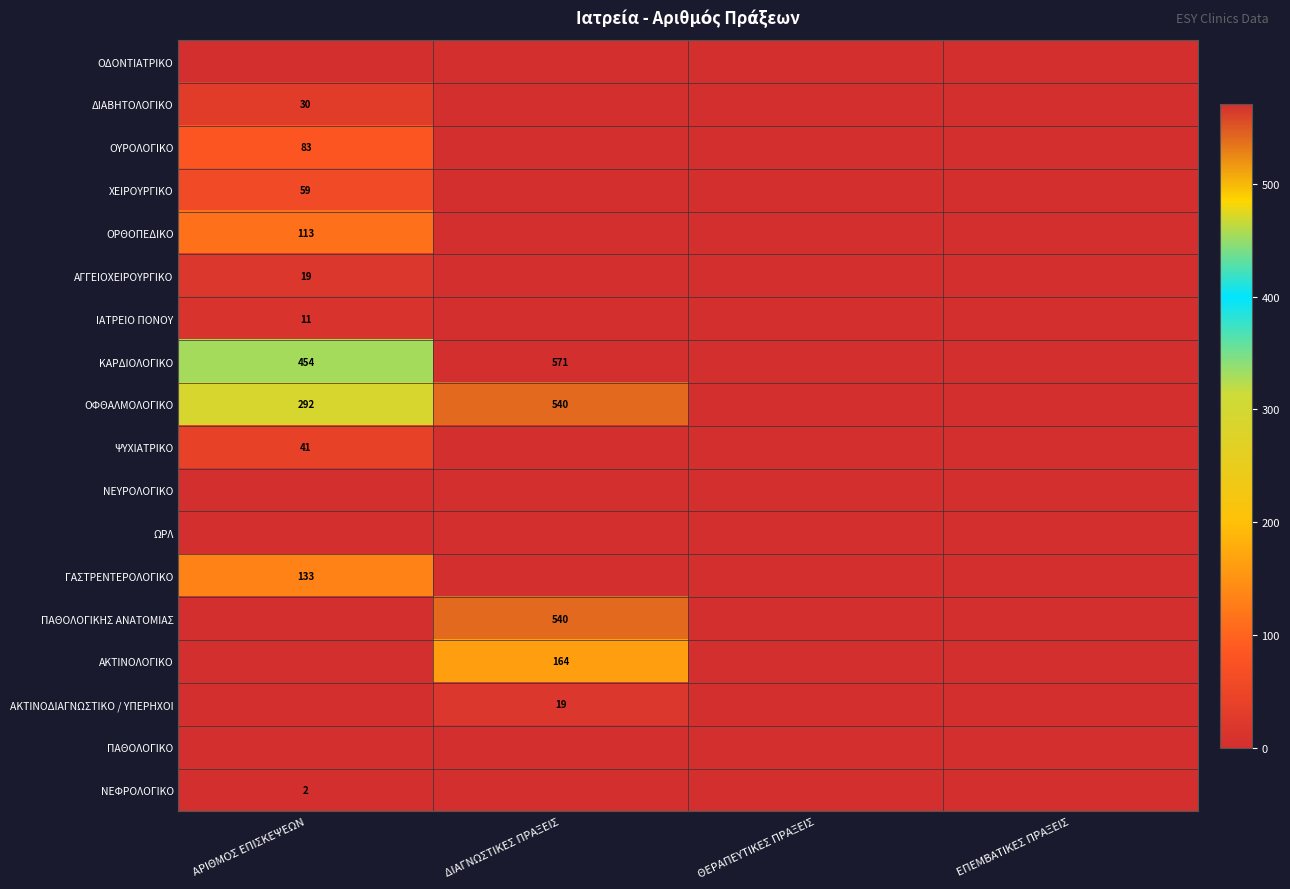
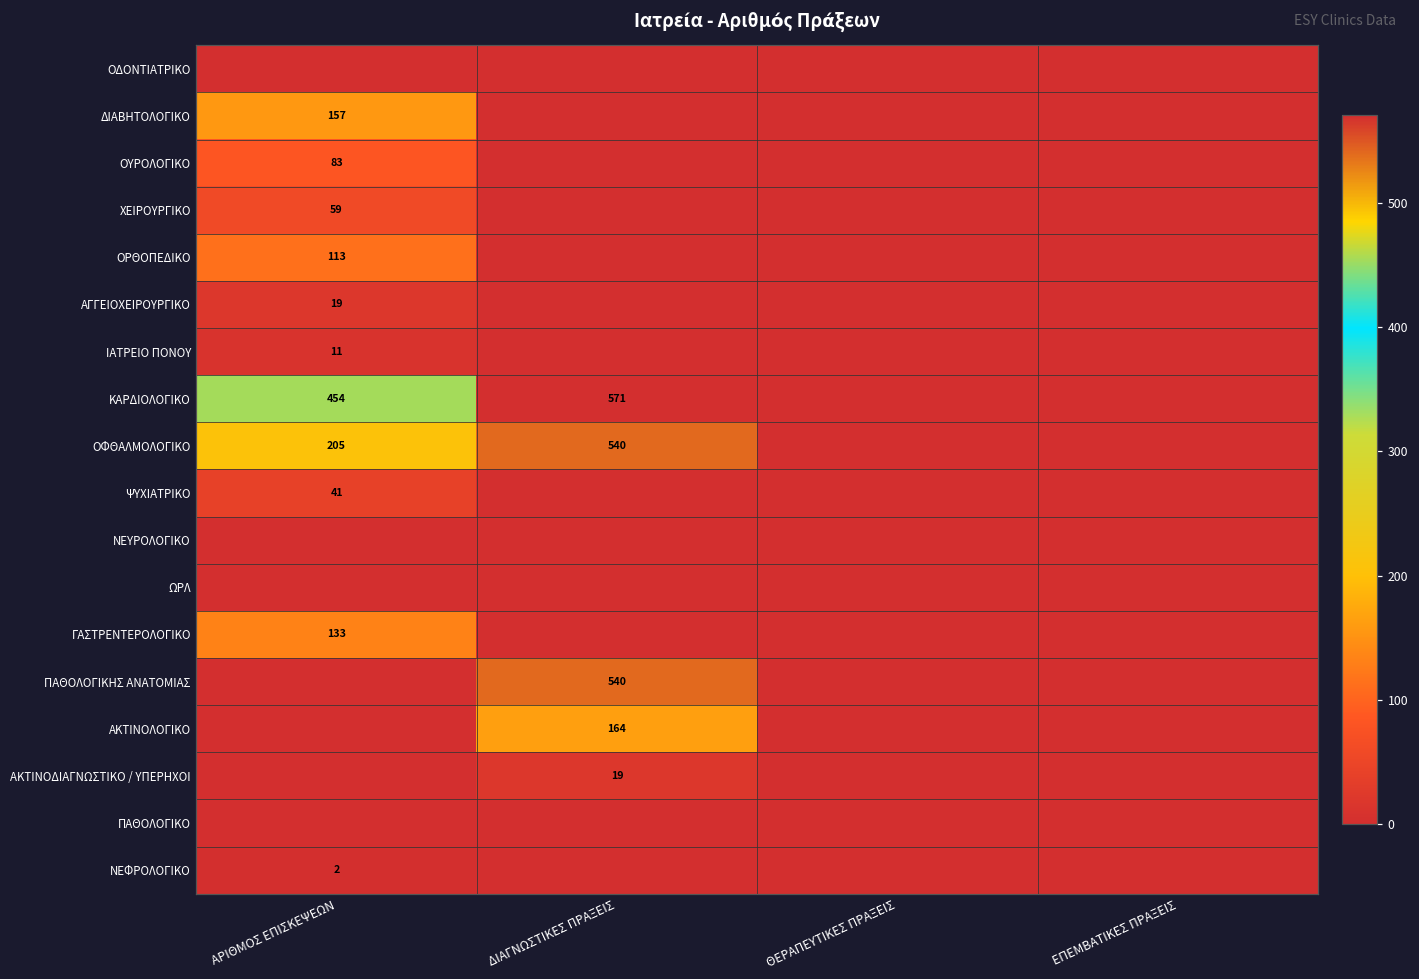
  {
    "ΔΙΑΒΗΤΟΛΟΓΙΚΟ": {
-     "ΑΡΙΘΜΟΣ ΕΠΙΣΚΕΨΕΩΝ": 30
+     "ΑΡΙΘΜΟΣ ΕΠΙΣΚΕΨΕΩΝ": 157
    },
    "ΟΥΡΟΛΟΓΙΚΟ": {
      "ΑΡΙΘΜΟΣ ΕΠΙΣΚΕΨΕΩΝ": 83
    },
    "ΧΕΙΡΟΥΡΓΙΚΟ": {
      "ΑΡΙΘΜΟΣ ΕΠΙΣΚΕΨΕΩΝ": 59
    },
    "ΟΡΘΟΠΕΔΙΚΟ": {
      "ΑΡΙΘΜΟΣ ΕΠΙΣΚΕΨΕΩΝ": 113
    },
    "ΑΓΓΕΙΟΧΕΙΡΟΥΡΓΙΚΟ": {
      "ΑΡΙΘΜΟΣ ΕΠΙΣΚΕΨΕΩΝ": 19
    },
    "ΙΑΤΡΕΙΟ ΠΟΝΟΥ": {
      "ΑΡΙΘΜΟΣ ΕΠΙΣΚΕΨΕΩΝ": 11
    },
    "ΚΑΡΔΙΟΛΟΓΙΚΟ": {
      "ΑΡΙΘΜΟΣ ΕΠΙΣΚΕΨΕΩΝ": 454,
      "ΔΙΑΓΝΩΣΤΙΚΕΣ ΠΡΑΞΕΙΣ": 571
    },
    "ΟΦΘΑΛΜΟΛΟΓΙΚΟ": {
-     "ΑΡΙΘΜΟΣ ΕΠΙΣΚΕΨΕΩΝ": 292,
+     "ΑΡΙΘΜΟΣ ΕΠΙΣΚΕΨΕΩΝ": 205,
      "ΔΙΑΓΝΩΣΤΙΚΕΣ ΠΡΑΞΕΙΣ": 540
    },
    "ΨΥΧΙΑΤΡΙΚΟ": {
      "ΑΡΙΘΜΟΣ ΕΠΙΣΚΕΨΕΩΝ": 41
    },
    "ΓΑΣΤΡΕΝΤΕΡΟΛΟΓΙΚΟ": {
      "ΑΡΙΘΜΟΣ ΕΠΙΣΚΕΨΕΩΝ": 133
    },
    "ΠΑΘΟΛΟΓΙΚΗΣ ΑΝΑΤΟΜΙΑΣ": {
      "ΔΙΑΓΝΩΣΤΙΚΕΣ ΠΡΑΞΕΙΣ": 540
    },
    "ΑΚΤΙΝΟΛΟΓΙΚΟ": {
      "ΔΙΑΓΝΩΣΤΙΚΕΣ ΠΡΑΞΕΙΣ": 164
    },
    "ΑΚΤΙΝΟΔΙΑΓΝΩΣΤΙΚΟ / ΥΠΕΡΗΧΟΙ": {
      "ΔΙΑΓΝΩΣΤΙΚΕΣ ΠΡΑΞΕΙΣ": 19
    },
    "ΝΕΦΡΟΛΟΓΙΚΟ": {
      "ΑΡΙΘΜΟΣ ΕΠΙΣΚΕΨΕΩΝ": 2
    }
  }
